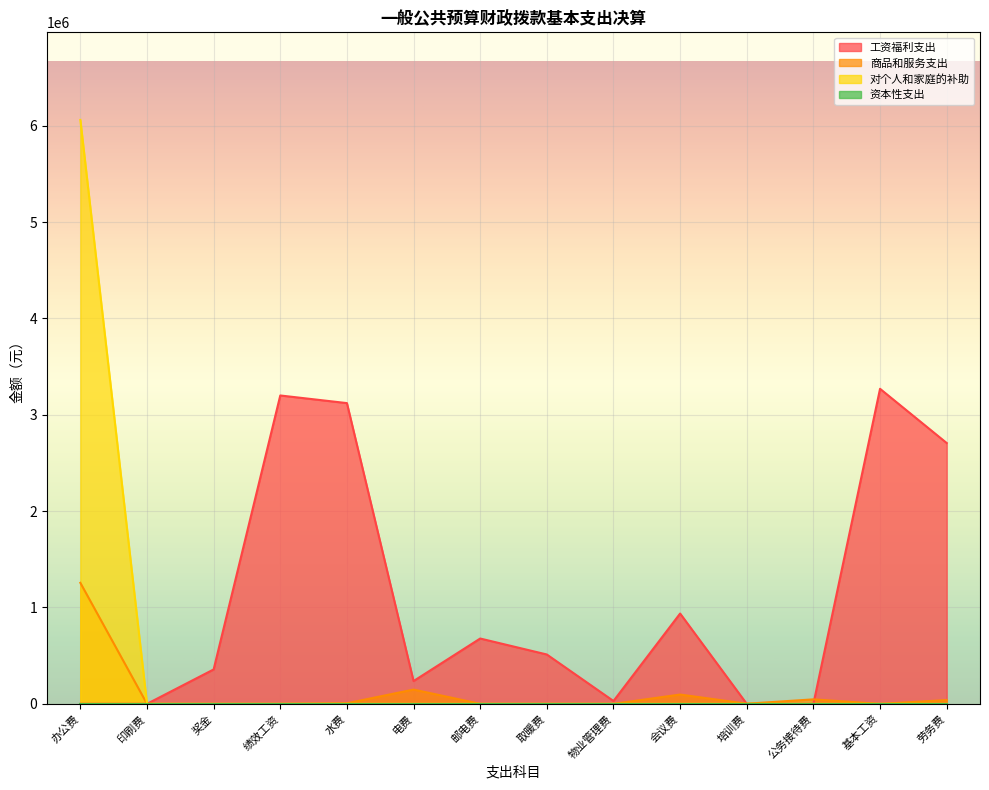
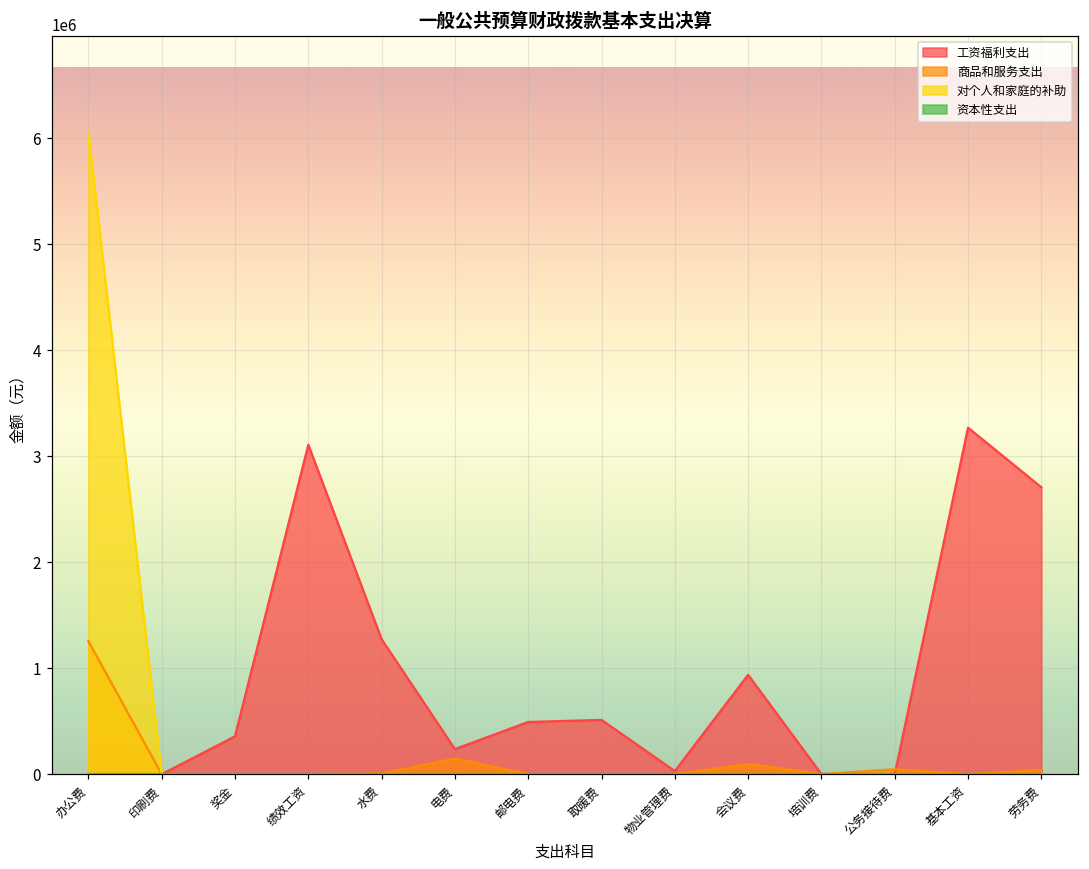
  {
    "工资福利支出": {
      "奖金": 400000,
-     "绩效工资": 3200000,
-     "水费": 3100000,
+     "绩效工资": 3100000,
+     "水费": 1300000,
      "电费": 200000,
-     "邮电费": 700000,
+     "邮电费": 500000,
      "取暖费": 500000,
      "物业管理费": 0,
      "会议费": 900000,
      "基本工资": 3300000,
      "劳务费": 2700000
    },
    "商品和服务支出": {
      "办公费": 1300000,
      "电费": 100000,
      "会议费": 100000,
      "公务接待费": 0,
      "劳务费": 0
    },
    "对个人和家庭的补助": {
      "办公费": 6100000
    }
  }
